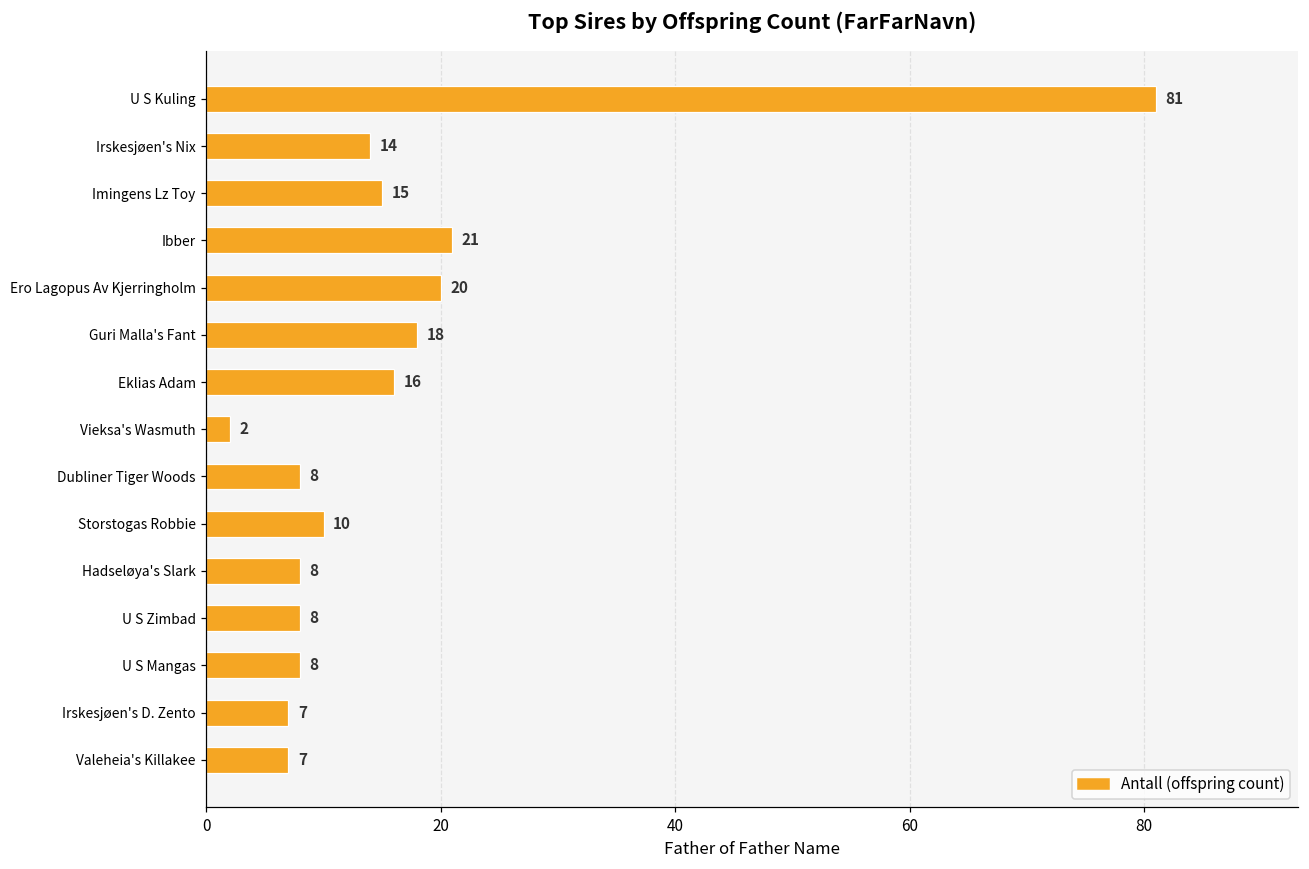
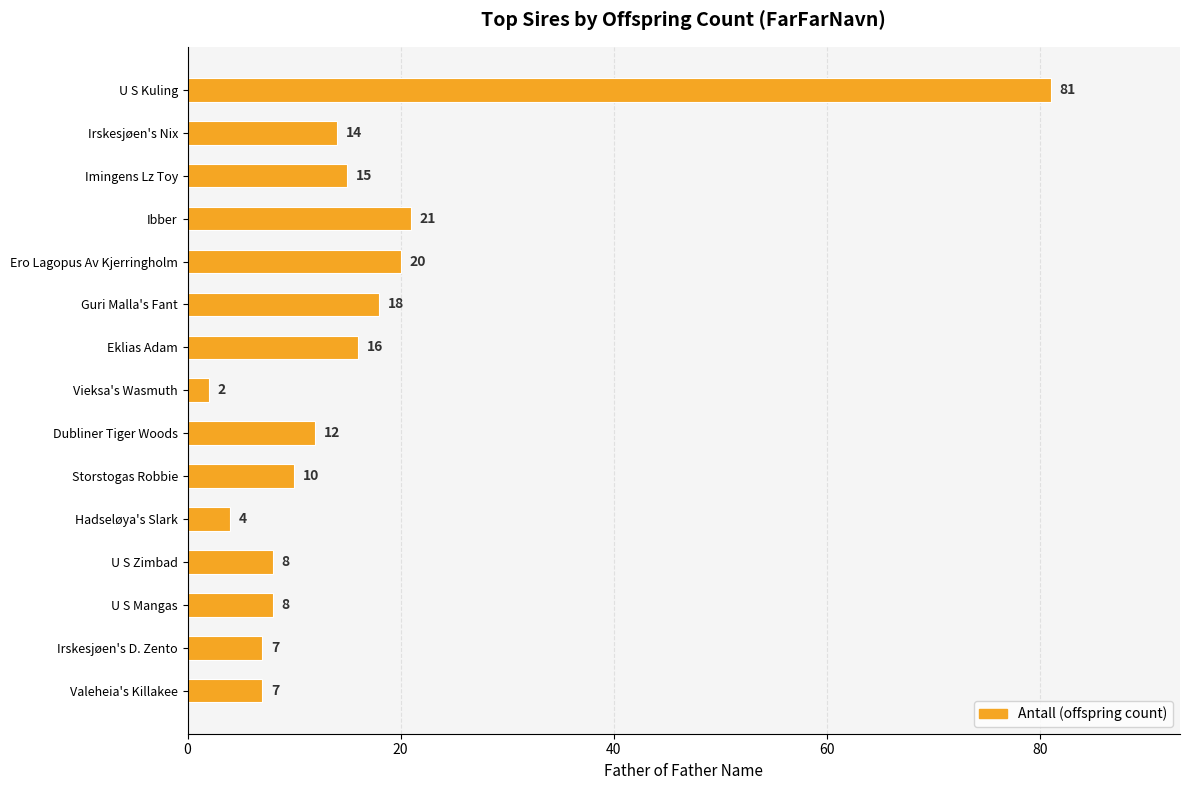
  {
    "U S Kuling": 81,
    "Irskesjøen's Nix": 14,
    "Imingens Lz Toy": 15,
    "Ibber": 21,
    "Ero Lagopus Av Kjerringholm": 20,
    "Guri Malla's Fant": 18,
    "Eklias Adam": 16,
    "Vieksa's Wasmuth": 2,
-   "Dubliner Tiger Woods": 8,
+   "Dubliner Tiger Woods": 12,
    "Storstogas Robbie": 10,
-   "Hadseløya's Slark": 8,
+   "Hadseløya's Slark": 4,
    "U S Zimbad": 8,
    "U S Mangas": 8,
    "Irskesjøen's D. Zento": 7,
    "Valeheia's Killakee": 7
  }
